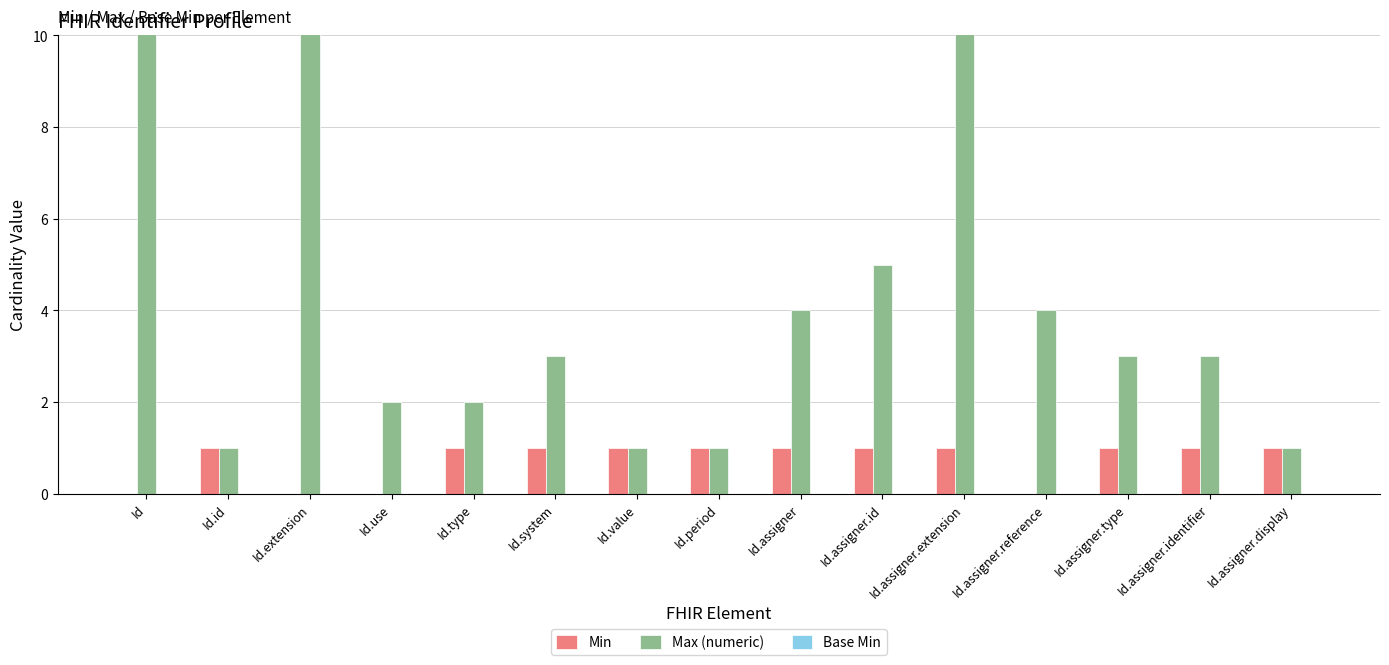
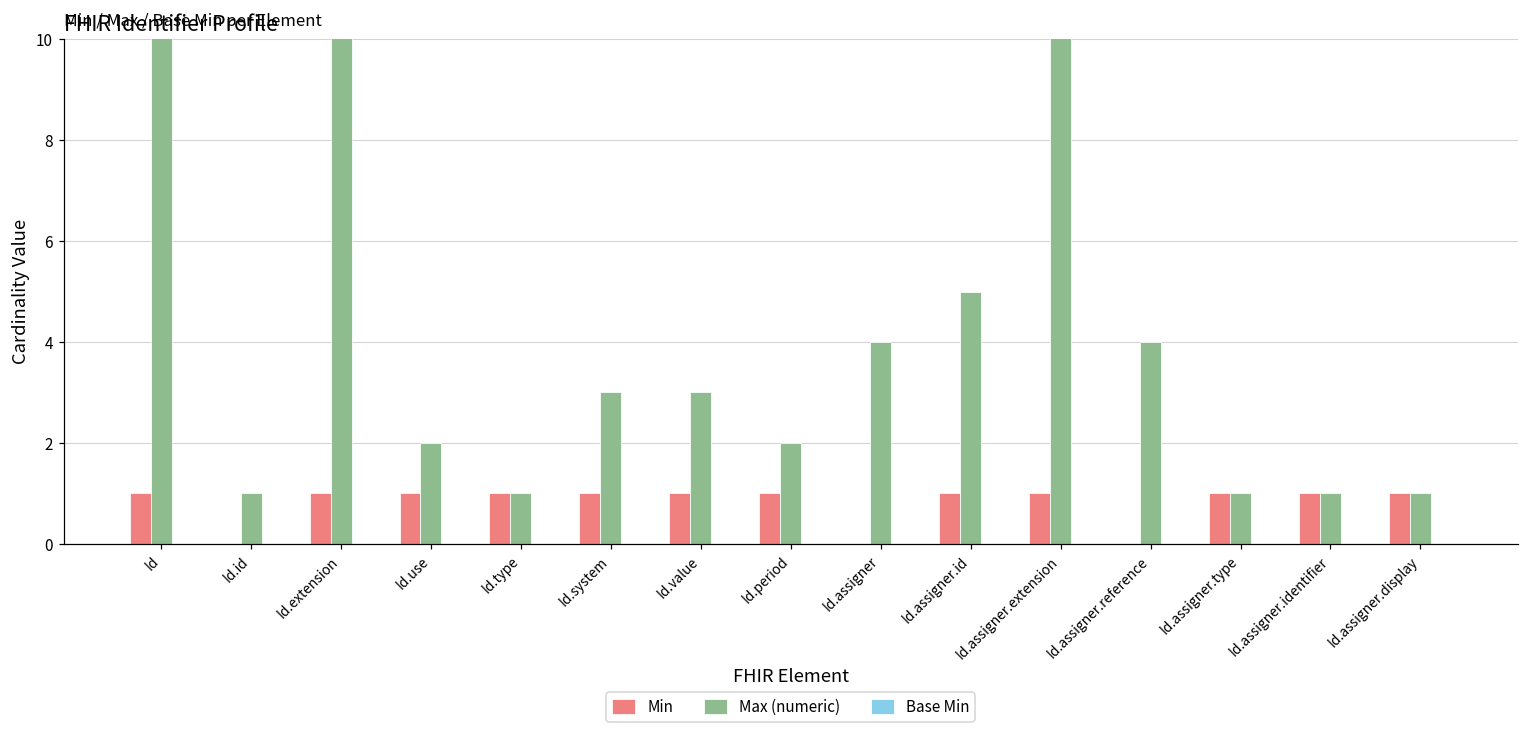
  {
    "Min": {
-     "Id": 0,
-     "Id.id": 1,
-     "Id.extension": 0,
-     "Id.use": 0,
+     "Id": 1,
+     "Id.id": 0,
+     "Id.extension": 1,
+     "Id.use": 1,
      "Id.type": 1,
      "Id.system": 1,
      "Id.value": 1,
      "Id.period": 1,
-     "Id.assigner": 1,
+     "Id.assigner": 0,
      "Id.assigner.id": 1,
      "Id.assigner.extension": 1,
      "Id.assigner.reference": 0,
      "Id.assigner.type": 1,
      "Id.assigner.identifier": 1,
      "Id.assigner.display": 1
    },
    "Max (numeric)": {
      "Id.id": 1,
      "Id.use": 2,
-     "Id.type": 2,
+     "Id.type": 1,
      "Id.system": 3,
-     "Id.value": 1,
-     "Id.period": 1,
+     "Id.value": 3,
+     "Id.period": 2,
      "Id.assigner": 4,
      "Id.assigner.id": 5,
      "Id.assigner.reference": 4,
-     "Id.assigner.type": 3,
-     "Id.assigner.identifier": 3,
+     "Id.assigner.type": 1,
+     "Id.assigner.identifier": 1,
      "Id.assigner.display": 1
    },
    "Base Min": {
      "Id": 0,
      "Id.id": 0,
      "Id.extension": 0,
      "Id.use": 0,
      "Id.type": 0,
      "Id.system": 0,
      "Id.value": 0,
      "Id.period": 0,
      "Id.assigner": 0,
      "Id.assigner.id": 0,
      "Id.assigner.extension": 0,
      "Id.assigner.reference": 0,
      "Id.assigner.type": 0,
      "Id.assigner.identifier": 0,
      "Id.assigner.display": 0
    }
  }
